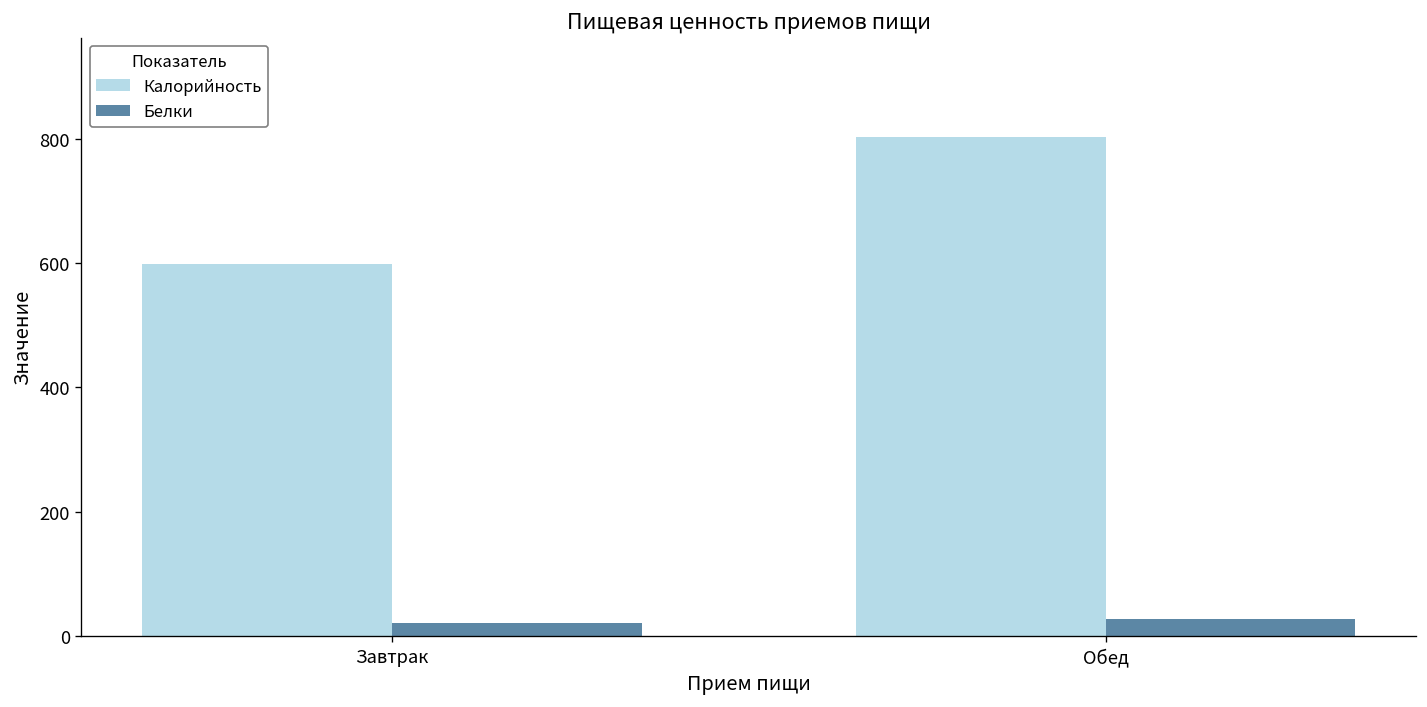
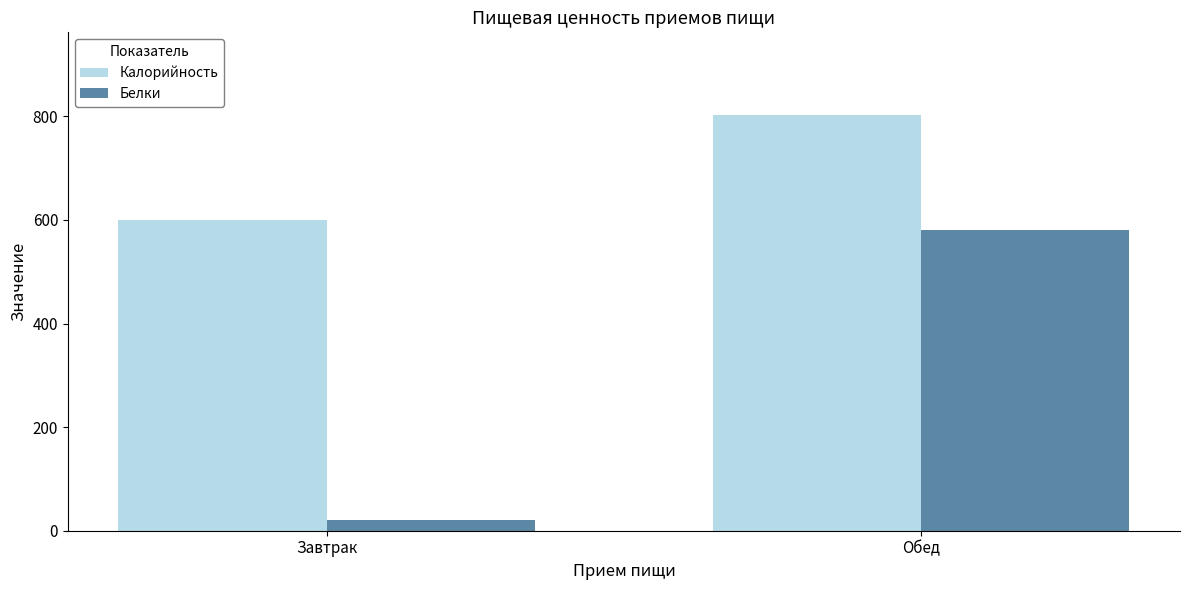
  {
    "Калорийность": {
      "Завтрак": 600,
      "Обед": 800
    },
    "Белки": {
      "Завтрак": 20,
-     "Обед": 30
+     "Обед": 580
    }
  }
